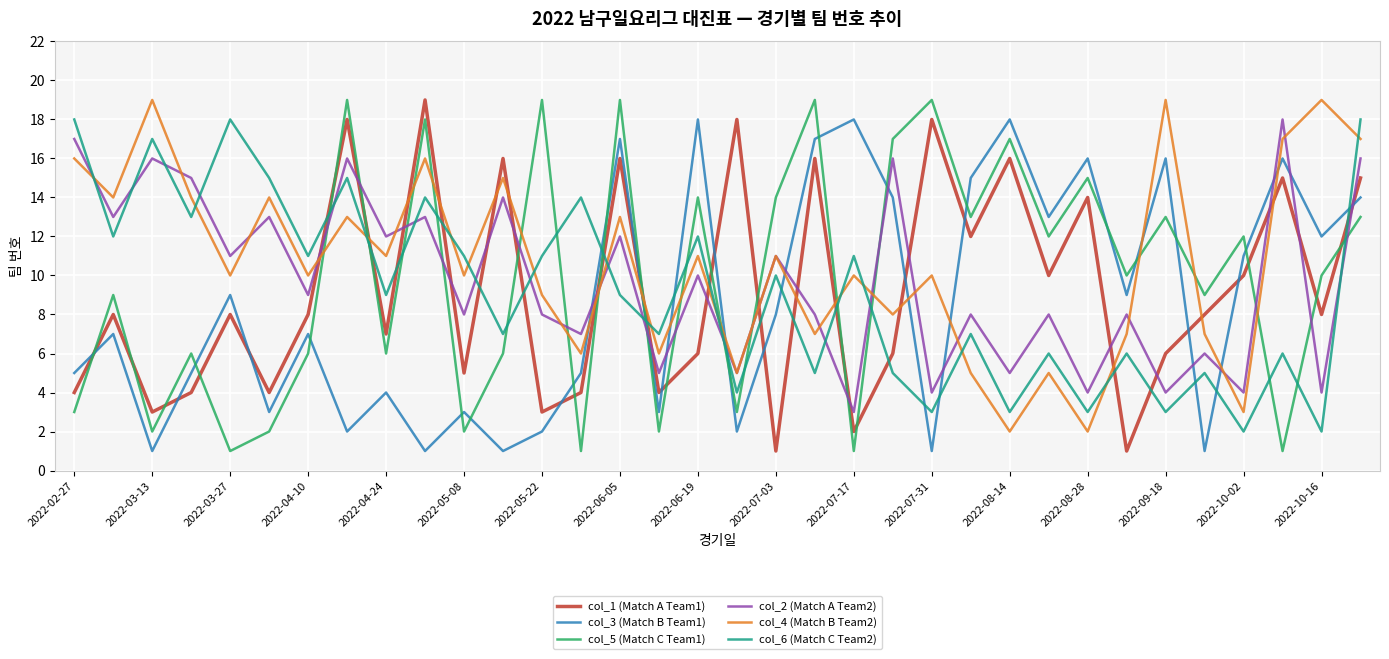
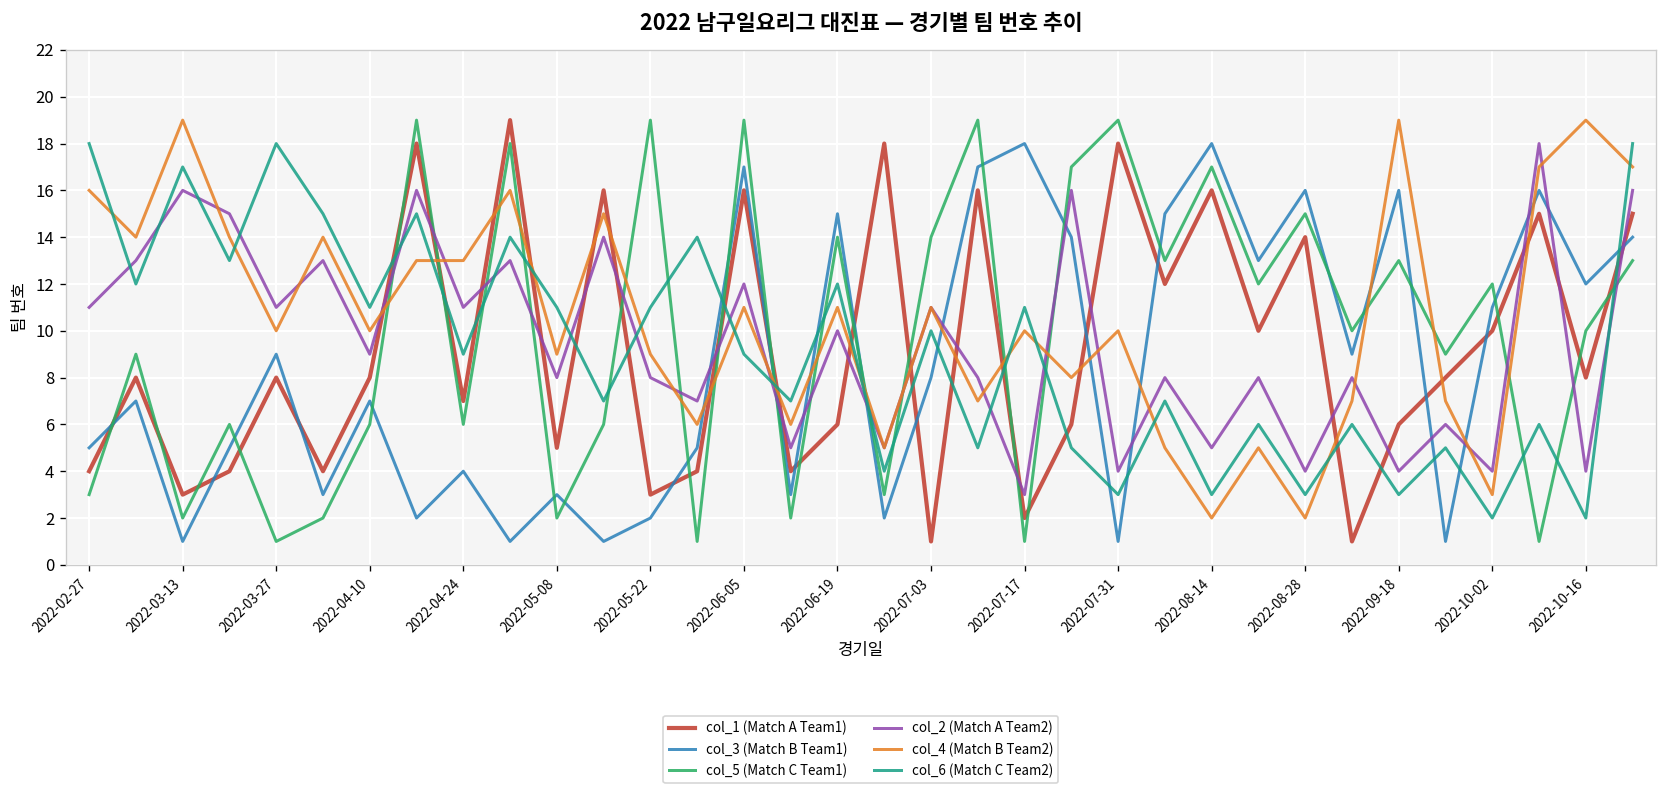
  {
    "col_1 (Match A Team1)": {
      "2022-02-27": 4,
      "2022-03-13": 3,
      "2022-03-27": 8,
      "2022-04-10": 8,
      "2022-04-24": 7,
      "2022-05-08": 5,
      "2022-05-22": 3,
      "2022-06-05": 16,
      "2022-06-19": 6,
      "2022-07-03": 1,
      "2022-07-17": 2,
      "2022-07-31": 18,
      "2022-08-14": 16,
      "2022-08-28": 14,
      "2022-09-18": 6,
      "2022-10-02": 10,
      "2022-10-16": 8
    },
    "col_3 (Match B Team1)": {
      "2022-02-27": 5,
      "2022-03-13": 1,
      "2022-03-27": 9,
      "2022-04-10": 7,
      "2022-04-24": 4,
      "2022-05-08": 3,
      "2022-05-22": 2,
      "2022-06-05": 17,
-     "2022-06-19": 18,
+     "2022-06-19": 15,
      "2022-07-03": 8,
      "2022-07-17": 18,
      "2022-07-31": 1,
      "2022-08-14": 18,
      "2022-08-28": 16,
      "2022-09-18": 16,
      "2022-10-02": 11,
      "2022-10-16": 12
    },
    "col_2 (Match A Team2)": {
-     "2022-02-27": 17,
+     "2022-02-27": 11,
      "2022-03-13": 16,
      "2022-03-27": 11,
      "2022-04-10": 9,
-     "2022-04-24": 12,
+     "2022-04-24": 11,
      "2022-05-08": 8,
      "2022-05-22": 8,
      "2022-06-05": 12,
      "2022-06-19": 10,
      "2022-07-17": 3,
      "2022-07-31": 4,
      "2022-08-14": 5,
      "2022-08-28": 4,
      "2022-09-18": 4,
      "2022-10-02": 4,
      "2022-10-16": 4
    },
    "col_4 (Match B Team2)": {
      "2022-02-27": 16,
      "2022-03-13": 19,
      "2022-03-27": 10,
      "2022-04-10": 10,
-     "2022-04-24": 11,
-     "2022-05-08": 10,
+     "2022-04-24": 13,
+     "2022-05-08": 9,
      "2022-05-22": 9,
-     "2022-06-05": 13,
+     "2022-06-05": 11,
      "2022-06-19": 11,
      "2022-07-17": 10,
      "2022-07-31": 10,
      "2022-08-14": 2,
      "2022-08-28": 2,
      "2022-09-18": 19,
      "2022-10-02": 3,
      "2022-10-16": 19
    }
  }
